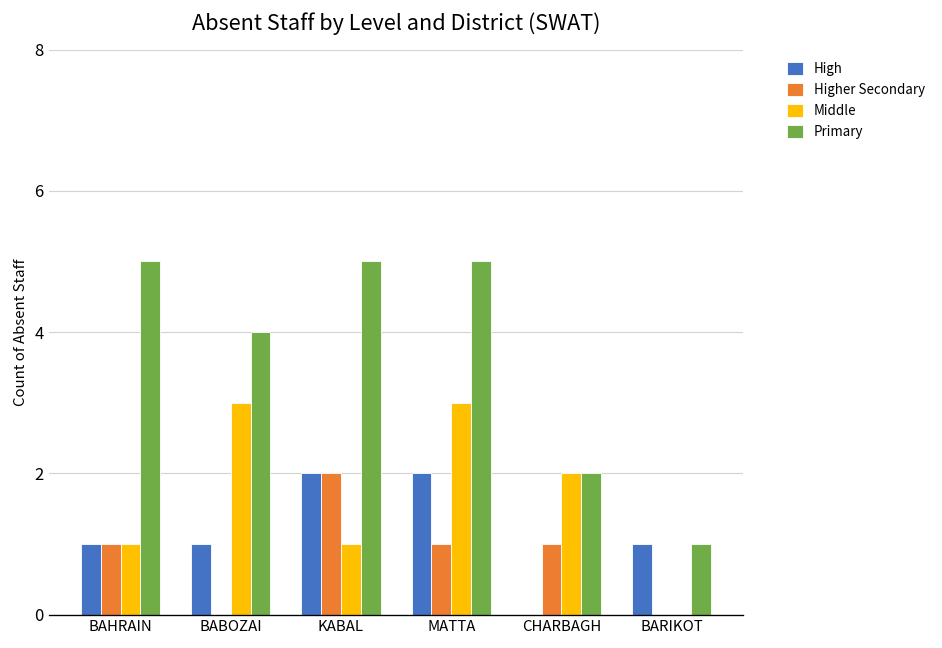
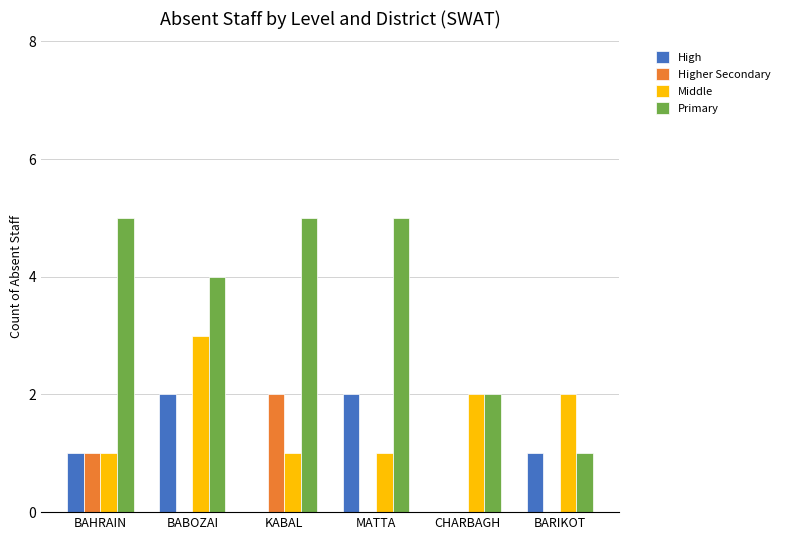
  {
    "High": {
      "BAHRAIN": 1,
-     "BABOZAI": 1,
-     "KABAL": 2,
+     "BABOZAI": 2,
+     "KABAL": 0,
      "MATTA": 2,
      "CHARBAGH": 0,
      "BARIKOT": 1
    },
    "Higher Secondary": {
      "BAHRAIN": 1,
      "BABOZAI": 0,
      "KABAL": 2,
-     "MATTA": 1,
-     "CHARBAGH": 1,
+     "MATTA": 0,
+     "CHARBAGH": 0,
      "BARIKOT": 0
    },
    "Middle": {
      "BAHRAIN": 1,
      "BABOZAI": 3,
      "KABAL": 1,
-     "MATTA": 3,
+     "MATTA": 1,
      "CHARBAGH": 2,
-     "BARIKOT": 0
+     "BARIKOT": 2
    },
    "Primary": {
      "BAHRAIN": 5,
      "BABOZAI": 4,
      "KABAL": 5,
      "MATTA": 5,
      "CHARBAGH": 2,
      "BARIKOT": 1
    }
  }
